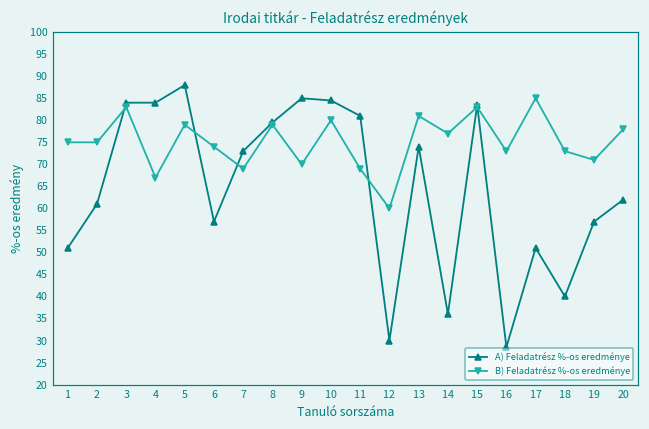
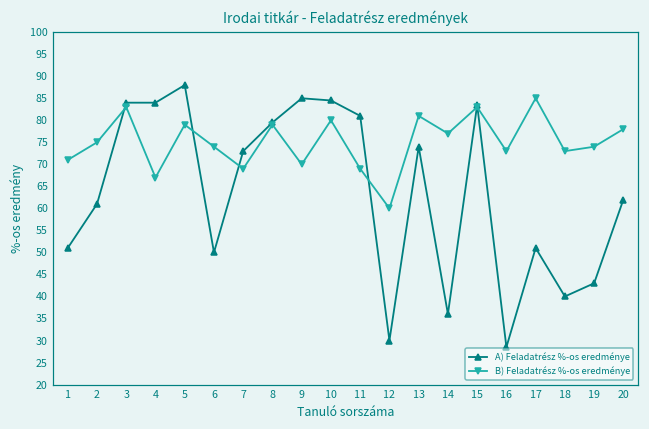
  {
    "A) Feladatrész %-os eredménye": {
      "1": 51,
      "2": 61,
      "3": 84,
      "4": 84,
      "5": 88,
-     "6": 57,
+     "6": 50,
      "7": 73,
      "9": 85,
      "10": 85,
      "11": 81,
      "12": 30,
      "13": 74,
      "14": 36,
      "17": 51,
      "18": 40,
-     "19": 57,
+     "19": 43,
      "20": 62
    },
    "B) Feladatrész %-os eredménye": {
-     "1": 75,
+     "1": 71,
      "2": 75,
      "3": 83,
      "4": 67,
      "5": 79,
      "6": 74,
      "7": 69,
      "9": 70,
      "10": 80,
      "11": 69,
      "12": 60,
      "13": 81,
      "14": 77,
      "16": 73,
      "17": 85,
      "18": 73,
-     "19": 71,
+     "19": 74,
      "20": 78
    }
  }
